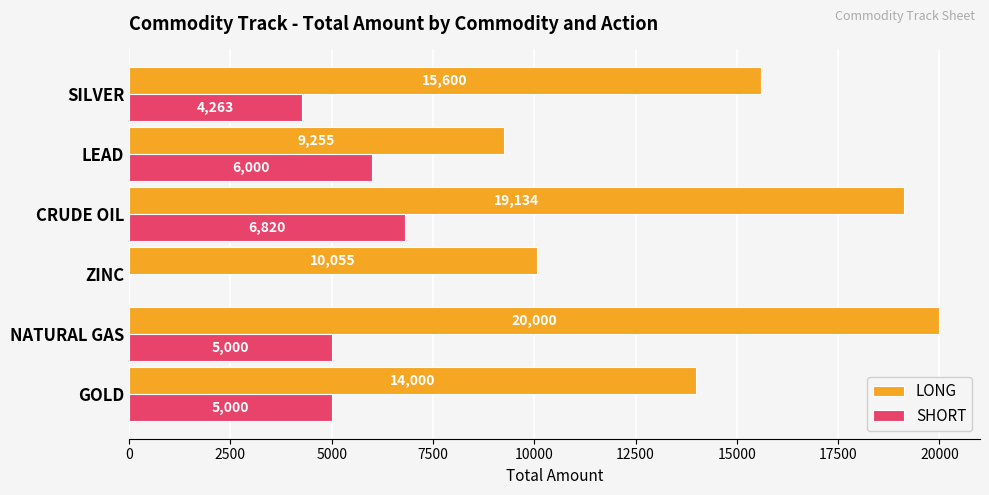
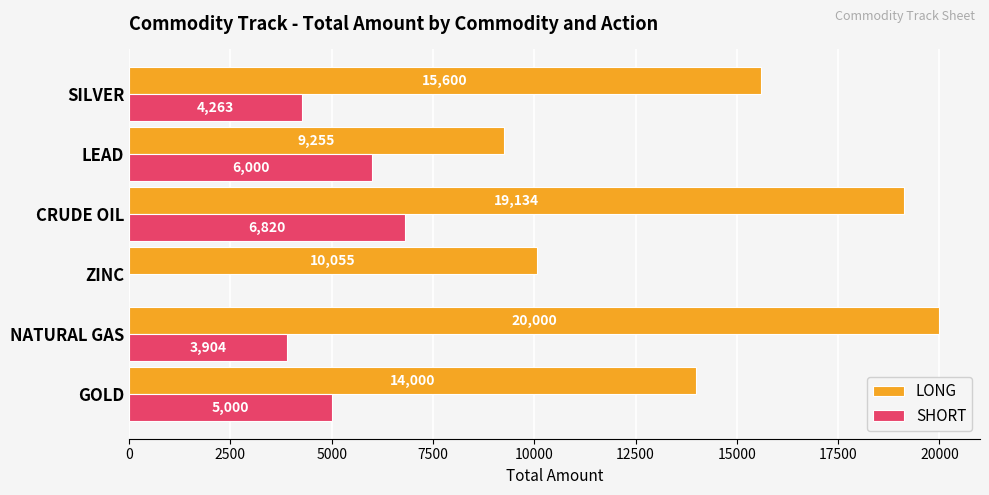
  {
    "LONG": {
      "SILVER": "15,600",
      "LEAD": "9,255",
      "CRUDE OIL": "19,134",
      "ZINC": "10,055",
      "NATURAL GAS": "20,000",
      "GOLD": "14,000"
    },
    "SHORT": {
      "SILVER": "4,263",
      "LEAD": "6,000",
      "CRUDE OIL": "6,820",
-     "NATURAL GAS": "5,000",
+     "NATURAL GAS": "3,904",
      "GOLD": "5,000"
    }
  }
